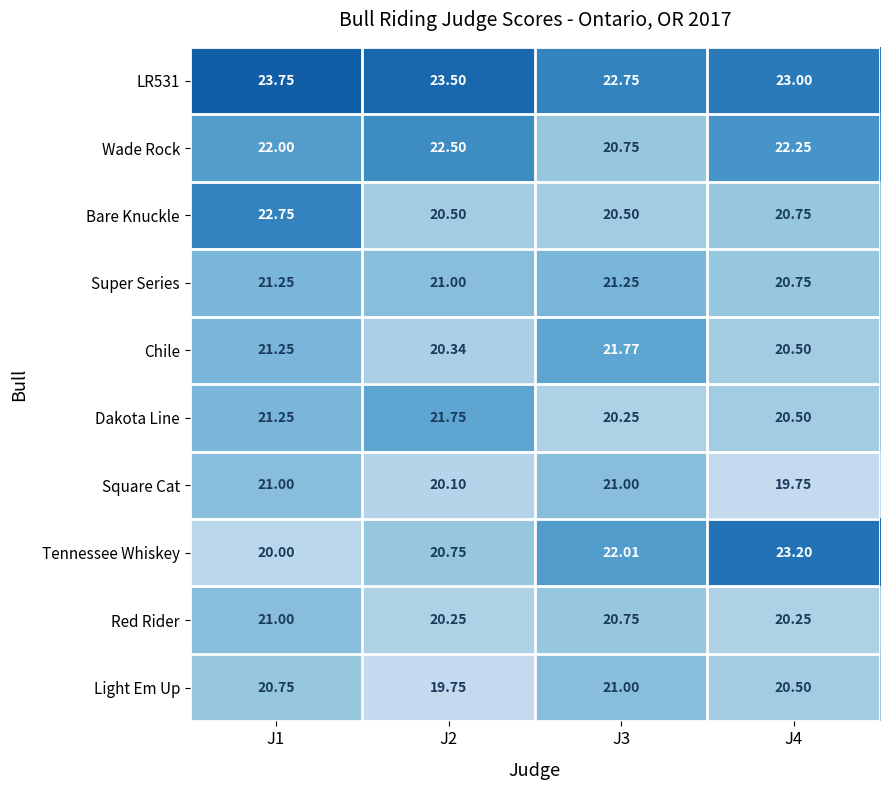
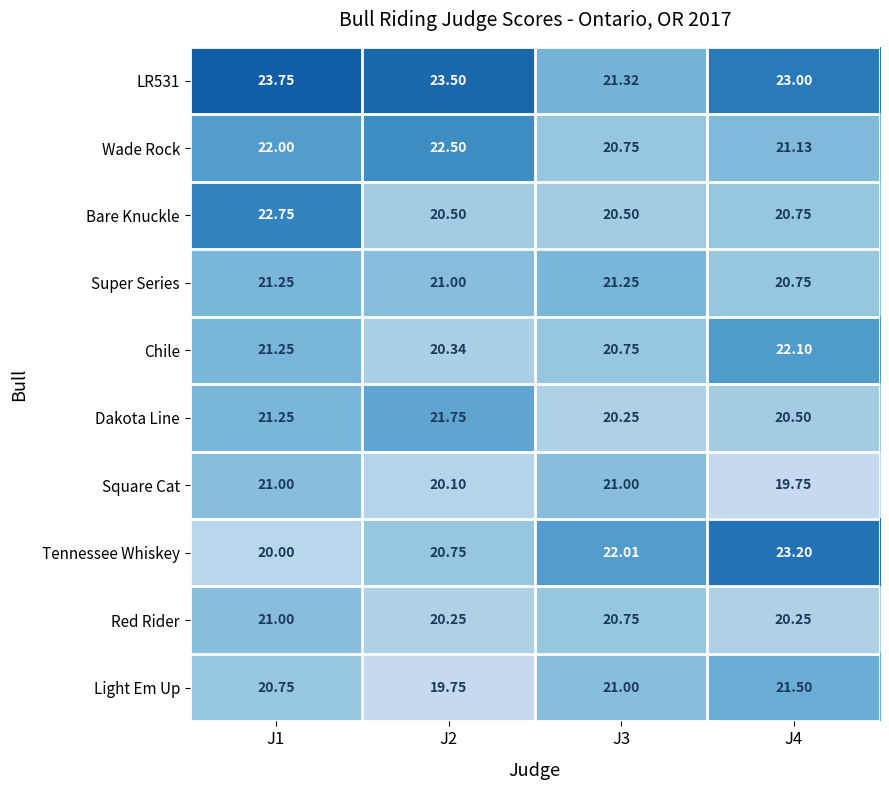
  {
    "LR531": {
      "J1": 23.75,
      "J2": 23.50,
-     "J3": 22.75,
+     "J3": 21.32,
      "J4": 23.00
    },
    "Wade Rock": {
      "J1": 22.00,
      "J2": 22.50,
      "J3": 20.75,
-     "J4": 22.25
+     "J4": 21.13
    },
    "Bare Knuckle": {
      "J1": 22.75,
      "J2": 20.50,
      "J3": 20.50,
      "J4": 20.75
    },
    "Super Series": {
      "J1": 21.25,
      "J2": 21.00,
      "J3": 21.25,
      "J4": 20.75
    },
    "Chile": {
      "J1": 21.25,
      "J2": 20.34,
-     "J3": 21.77,
-     "J4": 20.50
+     "J3": 20.75,
+     "J4": 22.10
    },
    "Dakota Line": {
      "J1": 21.25,
      "J2": 21.75,
      "J3": 20.25,
      "J4": 20.50
    },
    "Square Cat": {
      "J1": 21.00,
      "J2": 20.10,
      "J3": 21.00,
      "J4": 19.75
    },
    "Tennessee Whiskey": {
      "J1": 20.00,
      "J2": 20.75,
      "J3": 22.01,
      "J4": 23.20
    },
    "Red Rider": {
      "J1": 21.00,
      "J2": 20.25,
      "J3": 20.75,
      "J4": 20.25
    },
    "Light Em Up": {
      "J1": 20.75,
      "J2": 19.75,
      "J3": 21.00,
-     "J4": 20.50
+     "J4": 21.50
    }
  }
